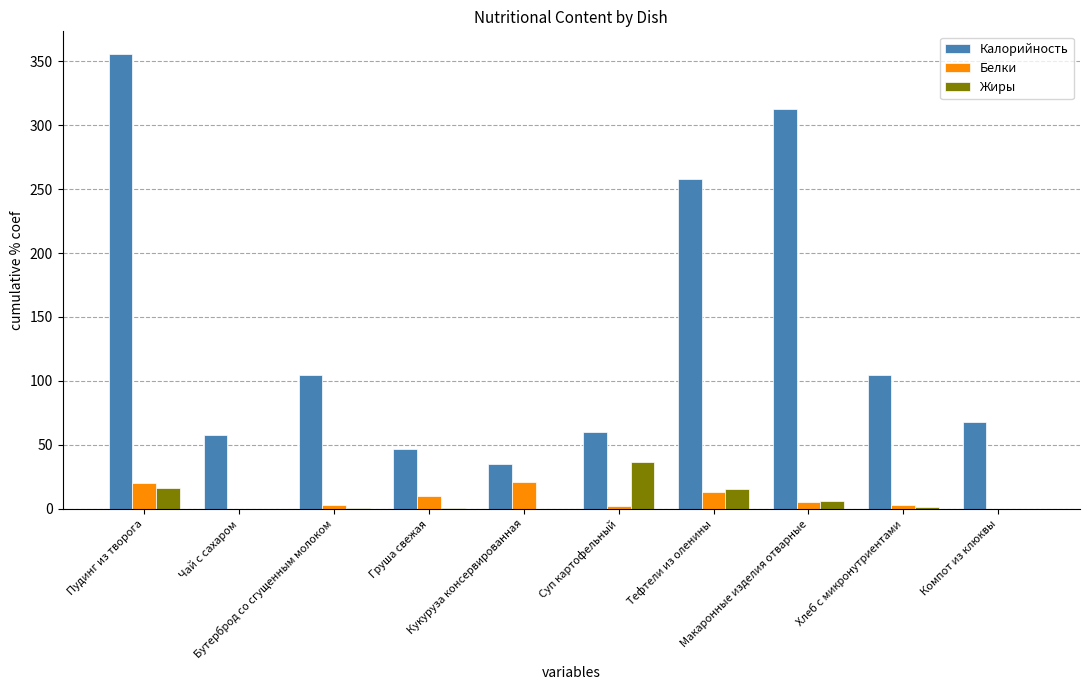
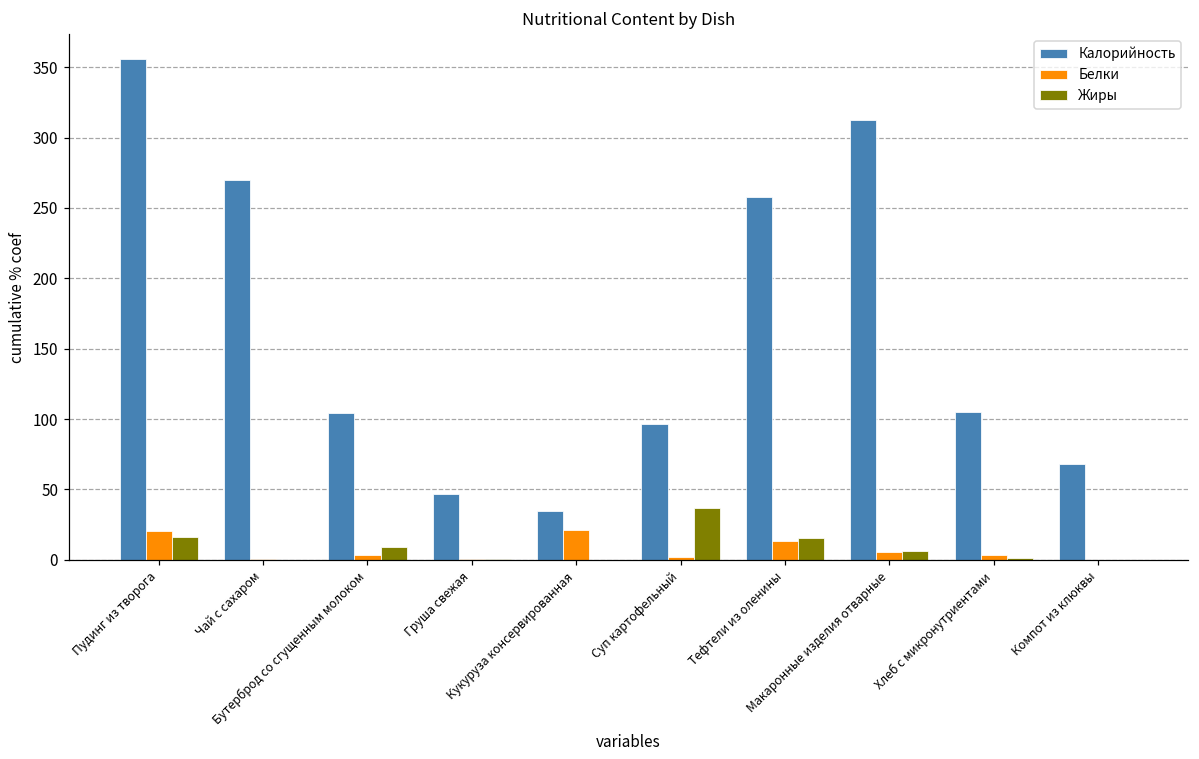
  {
    "Калорийность": {
      "Пудинг из творога": 356,
-     "Чай с сахаром": 58,
+     "Чай с сахаром": 270,
      "Бутерброд со сгущенным молоком": 104,
      "Груша свежая": 47,
      "Кукуруза консервированная": 35,
-     "Суп картофельный": 60,
+     "Суп картофельный": 97,
      "Тефтели из оленины": 258,
      "Макаронные изделия отварные": 312,
      "Хлеб с микронутриентами": 105,
      "Компот из клюквы": 68
    },
    "Белки": {
      "Пудинг из творога": 20,
      "Бутерброд со сгущенным молоком": 3,
-     "Груша свежая": 10,
+     "Груша свежая": 0,
      "Кукуруза консервированная": 21,
      "Суп картофельный": 2,
      "Тефтели из оленины": 14,
      "Макаронные изделия отварные": 5,
      "Хлеб с микронутриентами": 3
    },
    "Жиры": {
      "Пудинг из творога": 16,
      "Чай с сахаром": 0,
-     "Бутерброд со сгущенным молоком": 1,
+     "Бутерброд со сгущенным молоком": 9,
      "Кукуруза консервированная": 0,
      "Суп картофельный": 37,
      "Тефтели из оленины": 16,
      "Макаронные изделия отварные": 6
    }
  }
